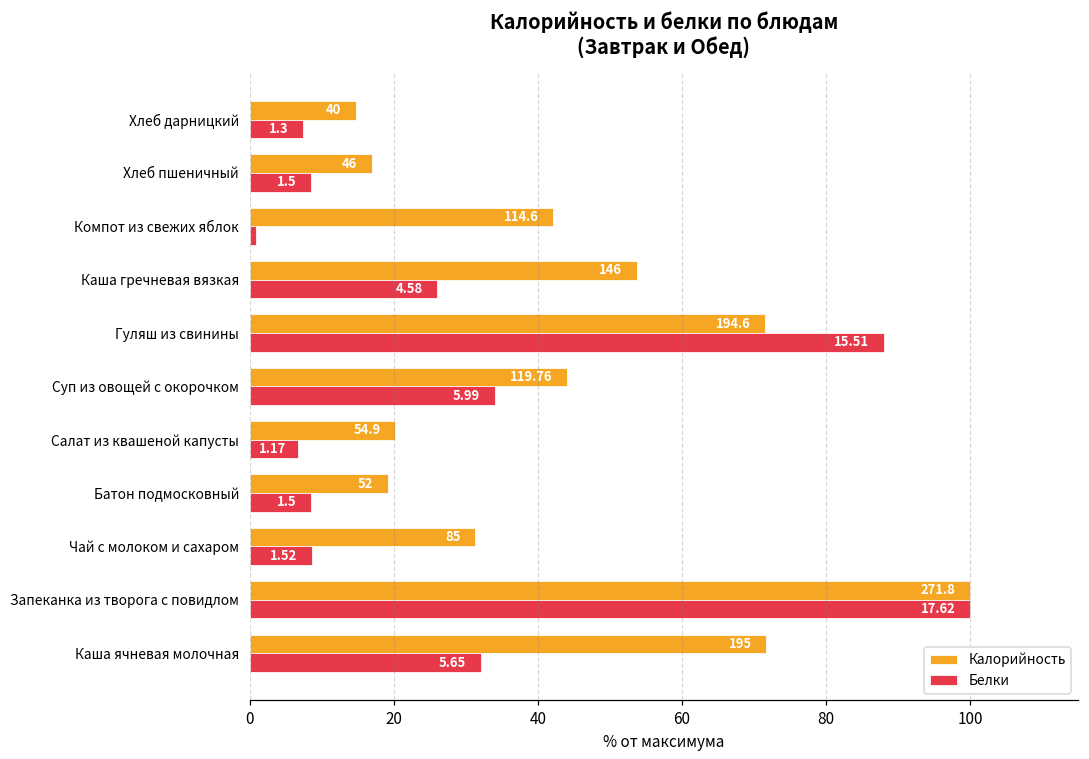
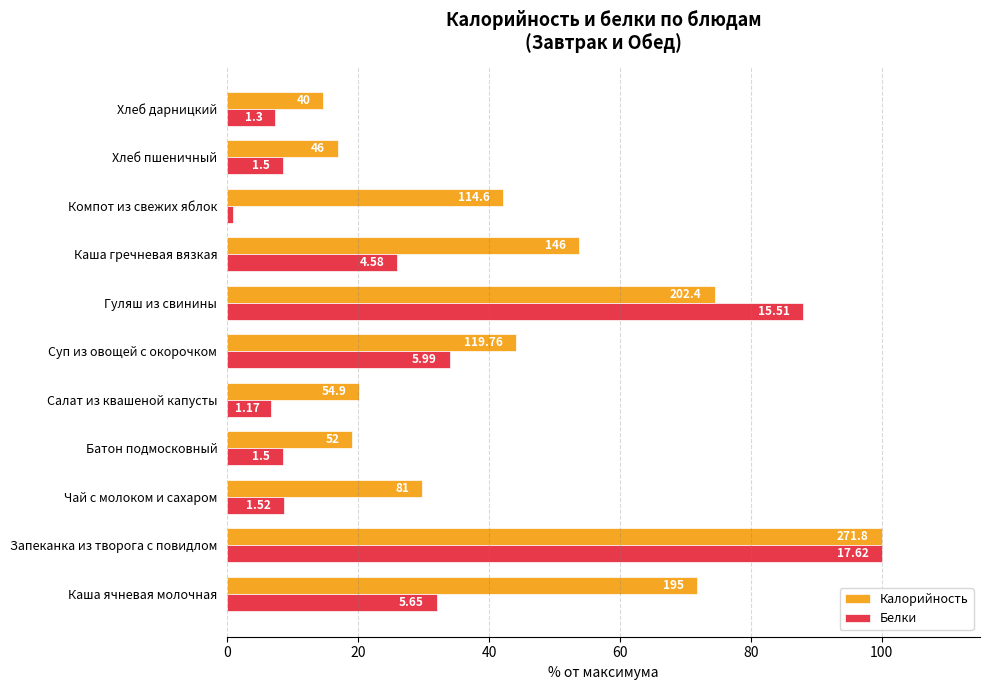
  {
    "Калорийность": {
-     "Гуляш из свинины": 194.6,
-     "Чай с молоком и сахаром": 85
+     "Гуляш из свинины": 202.4,
+     "Чай с молоком и сахаром": 81
    },
    "Белки": {
      "Компот из свежих яблок": 1
    }
  }
